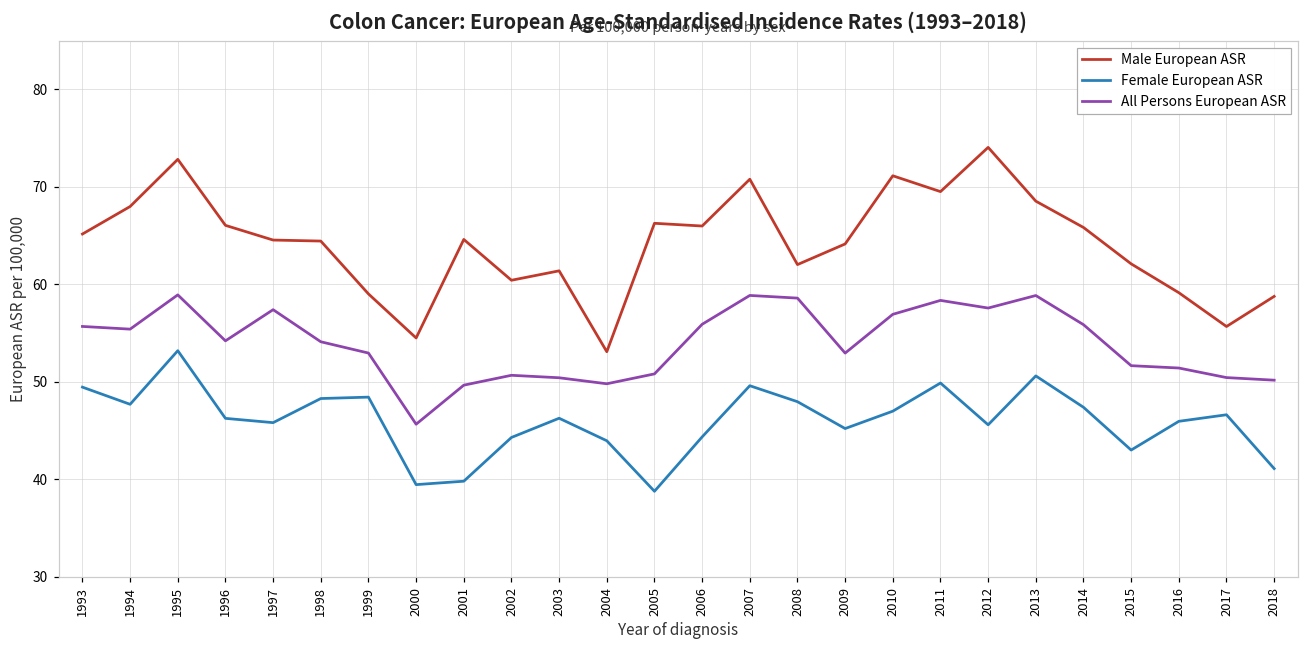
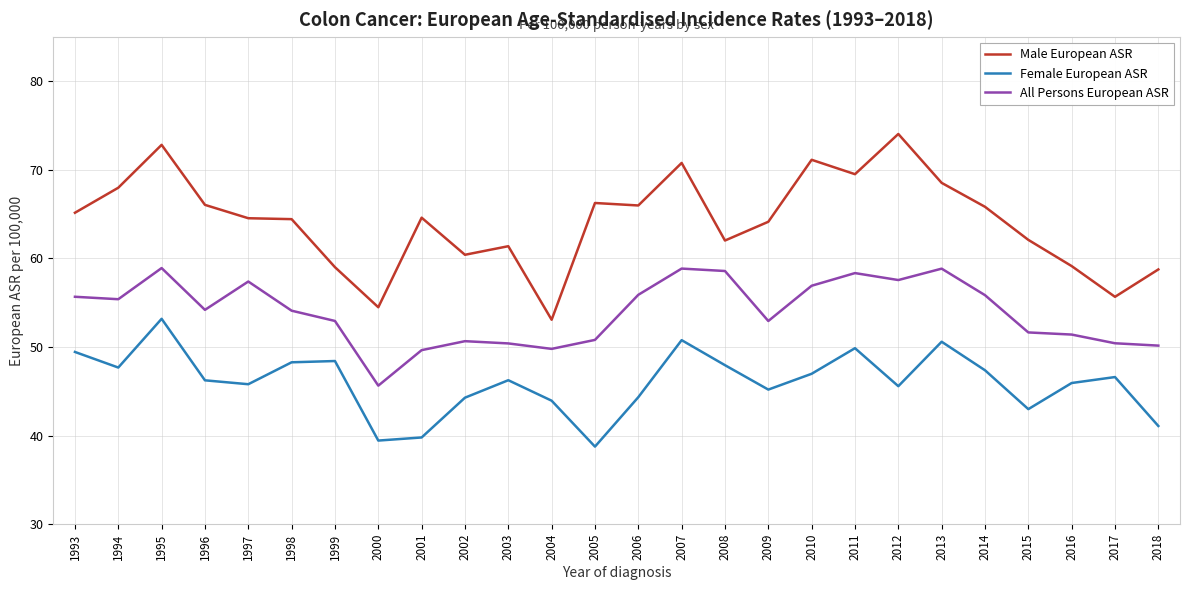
  {
    "Male European ASR": {
      "1993": 65,
      "1994": 68,
      "1995": 73,
      "1996": 66,
      "1997": 65,
      "1998": 64,
      "1999": 59,
      "2000": 54,
      "2001": 65,
      "2002": 60,
      "2003": 61,
      "2004": 53,
      "2005": 66,
      "2006": 66,
      "2007": 71,
      "2008": 62,
      "2009": 64,
      "2010": 71,
      "2011": 70,
      "2012": 74,
      "2013": 69,
      "2014": 66,
      "2015": 62,
      "2016": 59,
      "2017": 56,
      "2018": 59
    },
    "Female European ASR": {
      "1993": 49,
      "1994": 48,
      "1995": 53,
      "1996": 46,
      "1997": 46,
      "1998": 48,
      "1999": 48,
      "2000": 39,
      "2001": 40,
      "2002": 44,
      "2003": 46,
      "2004": 44,
      "2005": 39,
      "2006": 44,
-     "2007": 50,
+     "2007": 51,
      "2008": 48,
      "2009": 45,
      "2010": 47,
      "2011": 50,
      "2012": 46,
      "2013": 51,
      "2014": 47,
      "2015": 43,
      "2016": 46,
      "2017": 47,
      "2018": 41
    },
    "All Persons European ASR": {
      "1993": 56,
      "1994": 55,
      "1995": 59,
      "1996": 54,
      "1997": 57,
      "1998": 54,
      "1999": 53,
      "2000": 46,
      "2001": 50,
      "2002": 51,
      "2003": 50,
      "2004": 50,
      "2005": 51,
      "2006": 56,
      "2007": 59,
      "2008": 59,
      "2009": 53,
      "2010": 57,
      "2011": 58,
      "2012": 58,
      "2013": 59,
      "2014": 56,
      "2015": 52,
      "2016": 51,
      "2017": 50,
      "2018": 50
    }
  }
